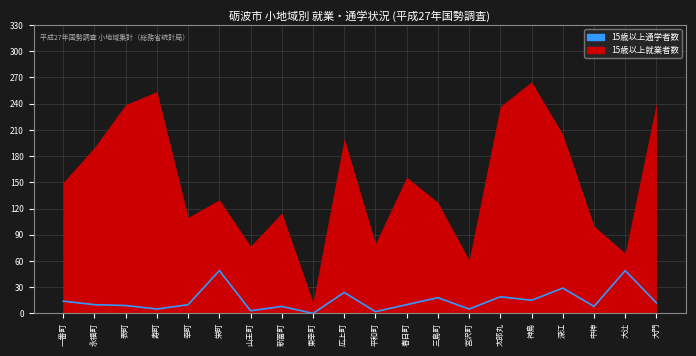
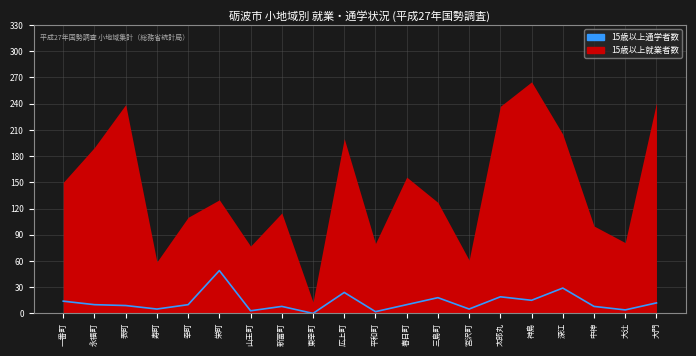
  {
    "15歳以上通学者数": {
      "一番町": 10,
      "永福町": 10,
      "表町": 10,
      "寿町": 10,
      "幸町": 10,
      "栄町": 50,
      "山王町": 0,
      "新富町": 10,
      "東幸町": 0,
      "広上町": 20,
      "平和町": 0,
      "春日町": 10,
      "三島町": 20,
      "宮沢町": 10,
      "太郎丸": 20,
      "神島": 20,
      "深江": 30,
      "中神": 10,
-     "大辻": 50,
+     "大辻": 0,
      "大門": 10
    },
    "15歳以上就業者数": {
      "一番町": 150,
      "永福町": 190,
      "表町": 240,
-     "寿町": 250,
+     "寿町": 60,
      "幸町": 110,
      "栄町": 130,
      "山王町": 80,
      "新富町": 120,
      "東幸町": 10,
      "広上町": 200,
      "平和町": 80,
      "春日町": 160,
      "三島町": 130,
      "宮沢町": 60,
      "太郎丸": 240,
      "神島": 270,
      "深江": 210,
      "中神": 100,
-     "大辻": 70,
+     "大辻": 80,
      "大門": 240
    }
  }
